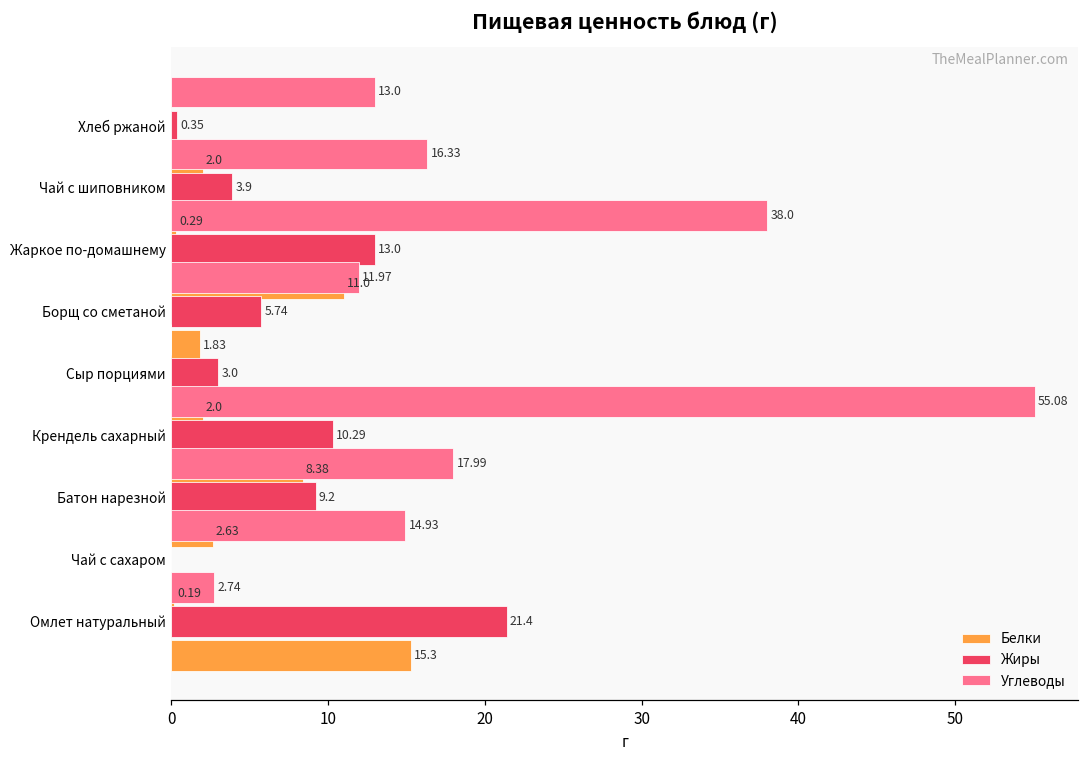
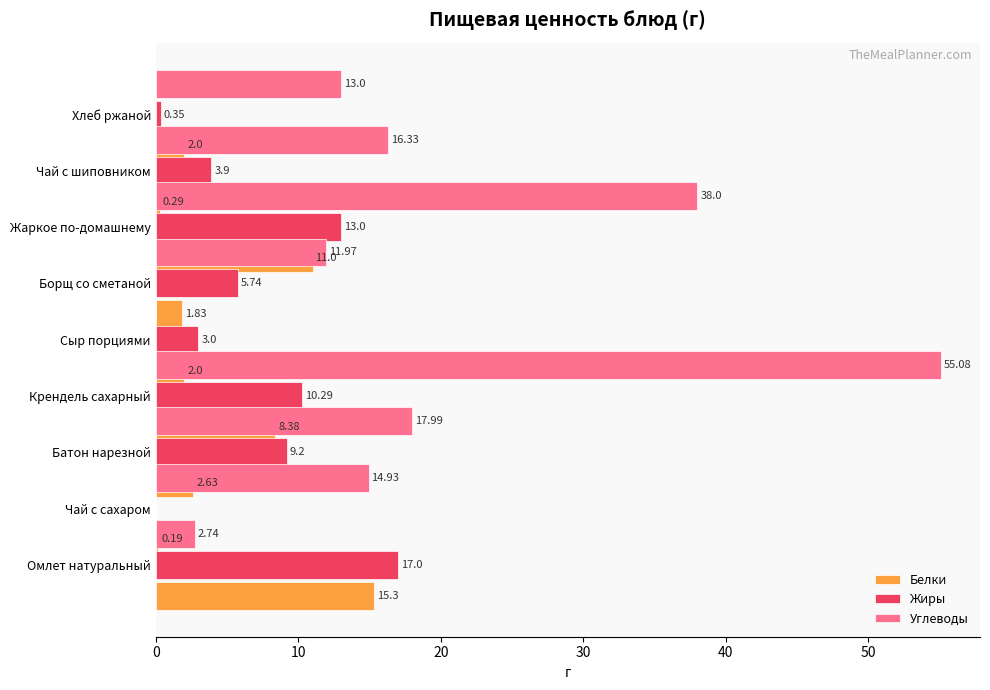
  {
    "Жиры": {
      "Хлеб ржаной": 0.35,
      "Чай с шиповником": 3.9,
      "Жаркое по-домашнему": 13.0,
      "Борщ со сметаной": 5.74,
      "Сыр порциями": 3.0,
      "Крендель сахарный": 10.29,
      "Батон нарезной": 9.2,
-     "Омлет натуральный": 21.4
+     "Омлет натуральный": 17.0
    }
  }
